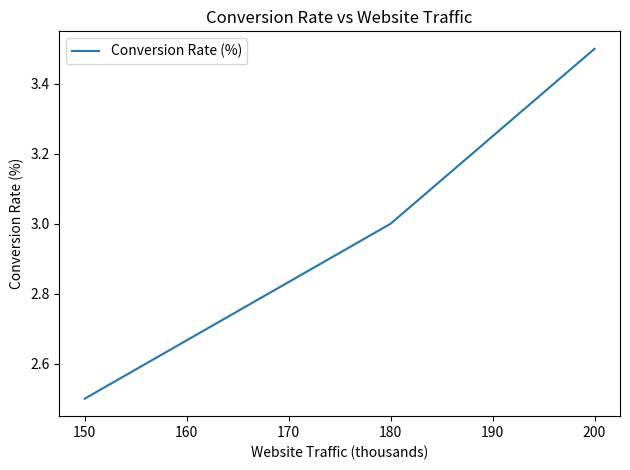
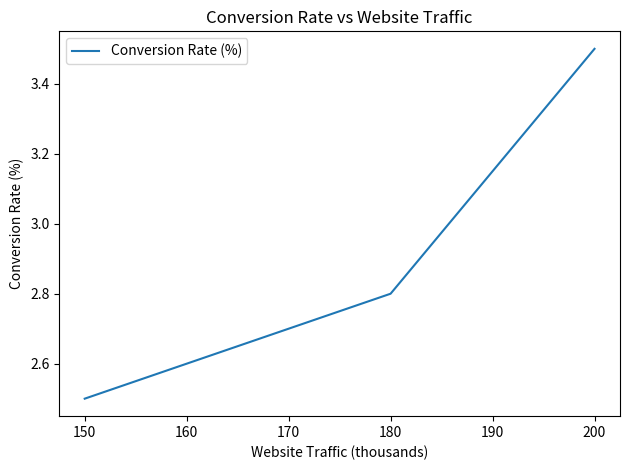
  {
    "150": 2.5,
-   "180": 3.0,
+   "180": 2.8,
    "200": 3.5
  }
